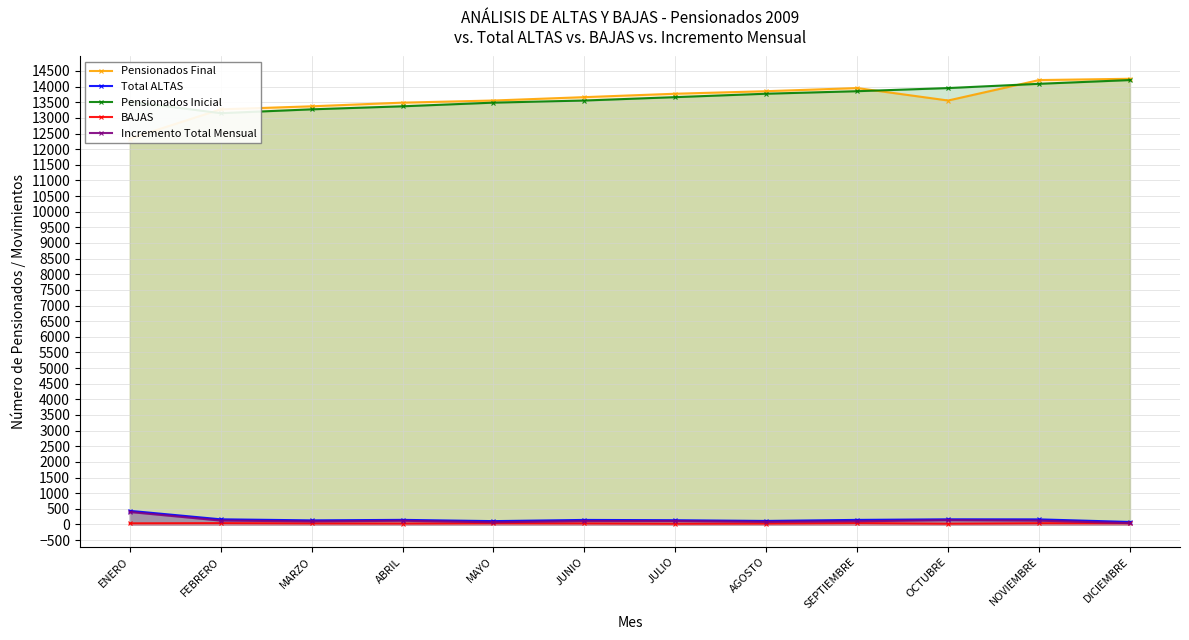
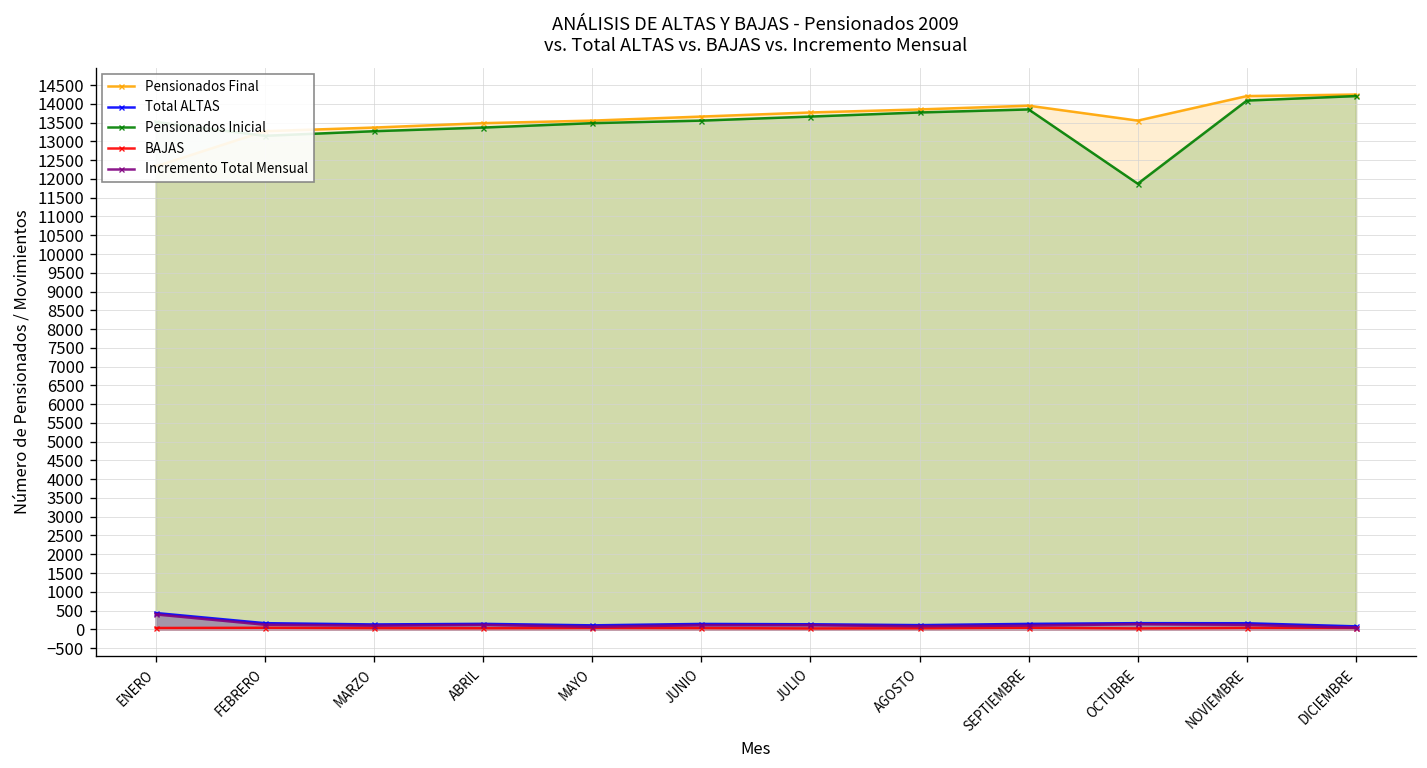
  {
    "Pensionados Final": {
      "MARZO": 13400,
      "ABRIL": 13500,
      "JUNIO": 13700,
      "JULIO": 13800,
      "SEPTIEMBRE": 14000,
      "OCTUBRE": 13600,
      "NOVIEMBRE": 14200
    },
    "Pensionados Inicial": {
      "MARZO": 13300,
      "ABRIL": 13400,
      "JUNIO": 13600,
      "JULIO": 13700,
      "SEPTIEMBRE": 13900,
-     "OCTUBRE": 14000,
+     "OCTUBRE": 11900,
      "NOVIEMBRE": 14100
    },
    "BAJAS": {
      "ENERO": 0,
      "FEBRERO": 0,
      "ABRIL": 0,
      "JULIO": 0,
      "OCTUBRE": 0
    }
  }
